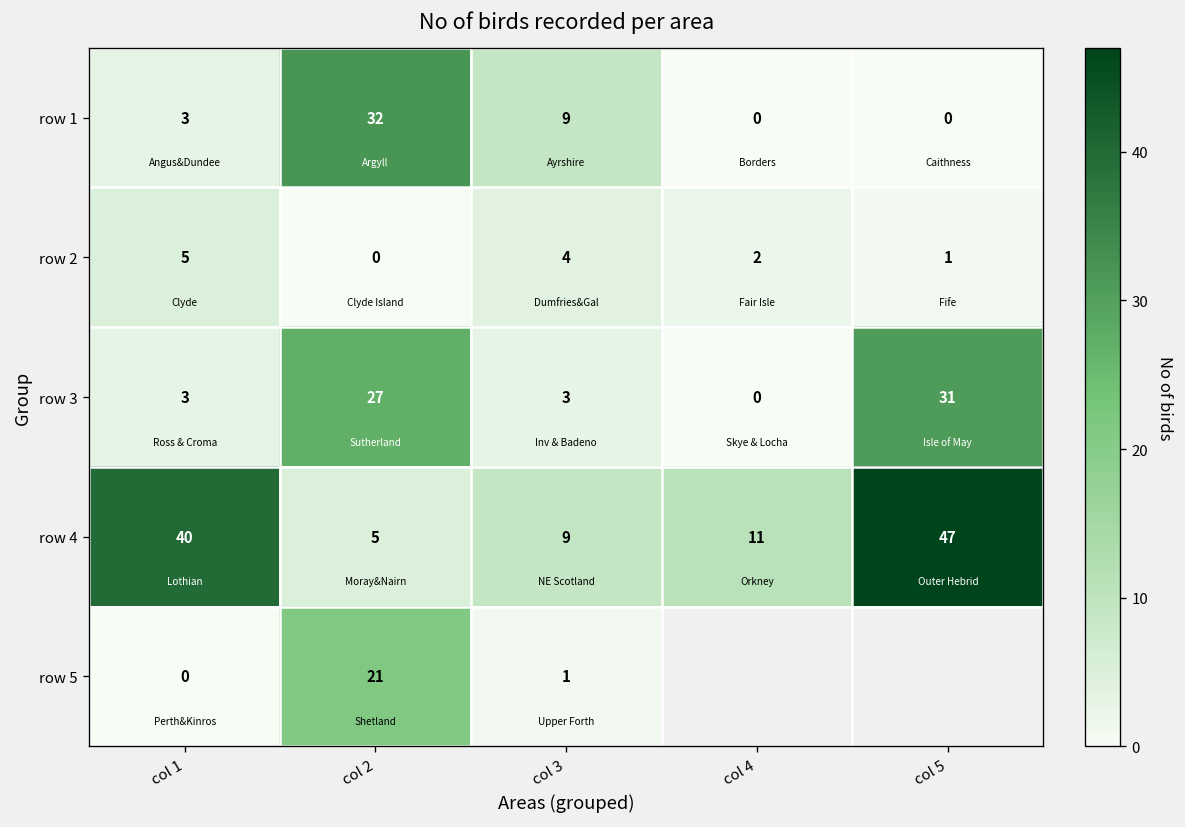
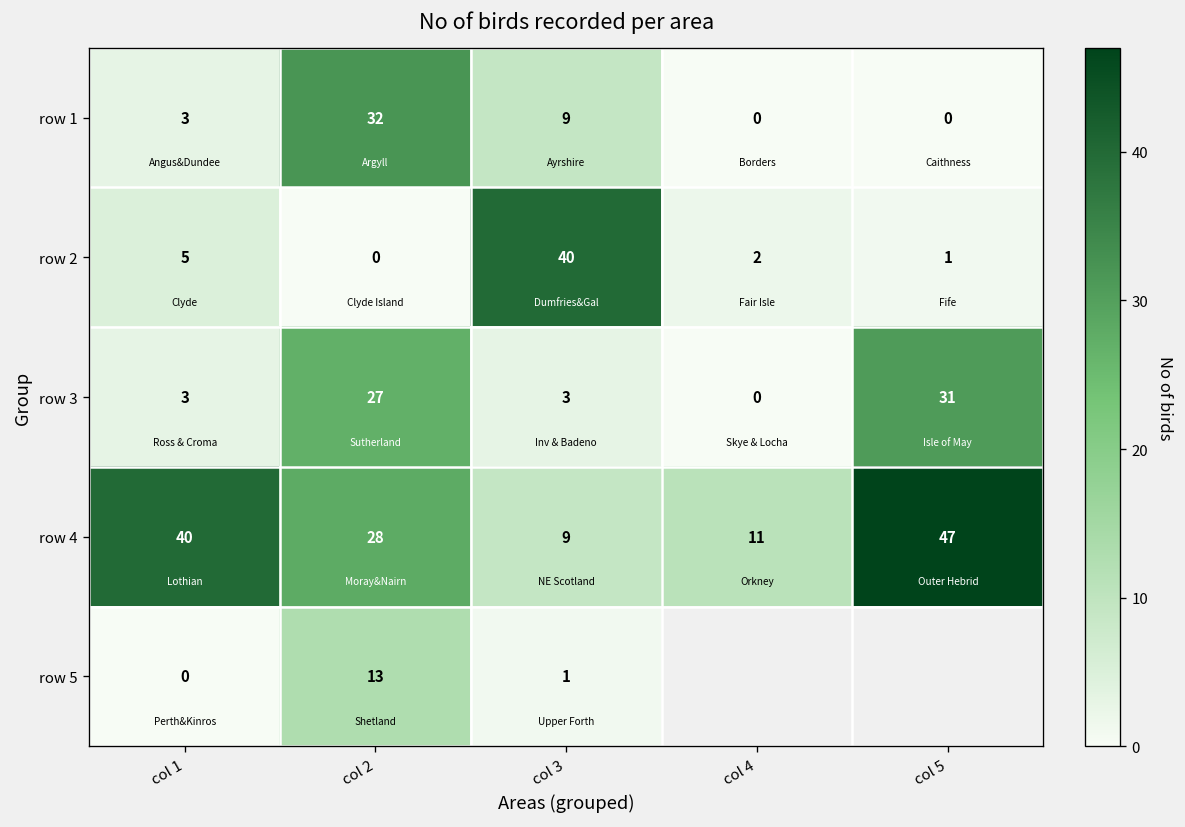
  {
    "row 2": {
-     "col 3": 4
+     "col 3": 40
    },
    "row 4": {
-     "col 2": 5
+     "col 2": 28
    },
    "row 5": {
-     "col 2": 21
+     "col 2": 13
    }
  }
